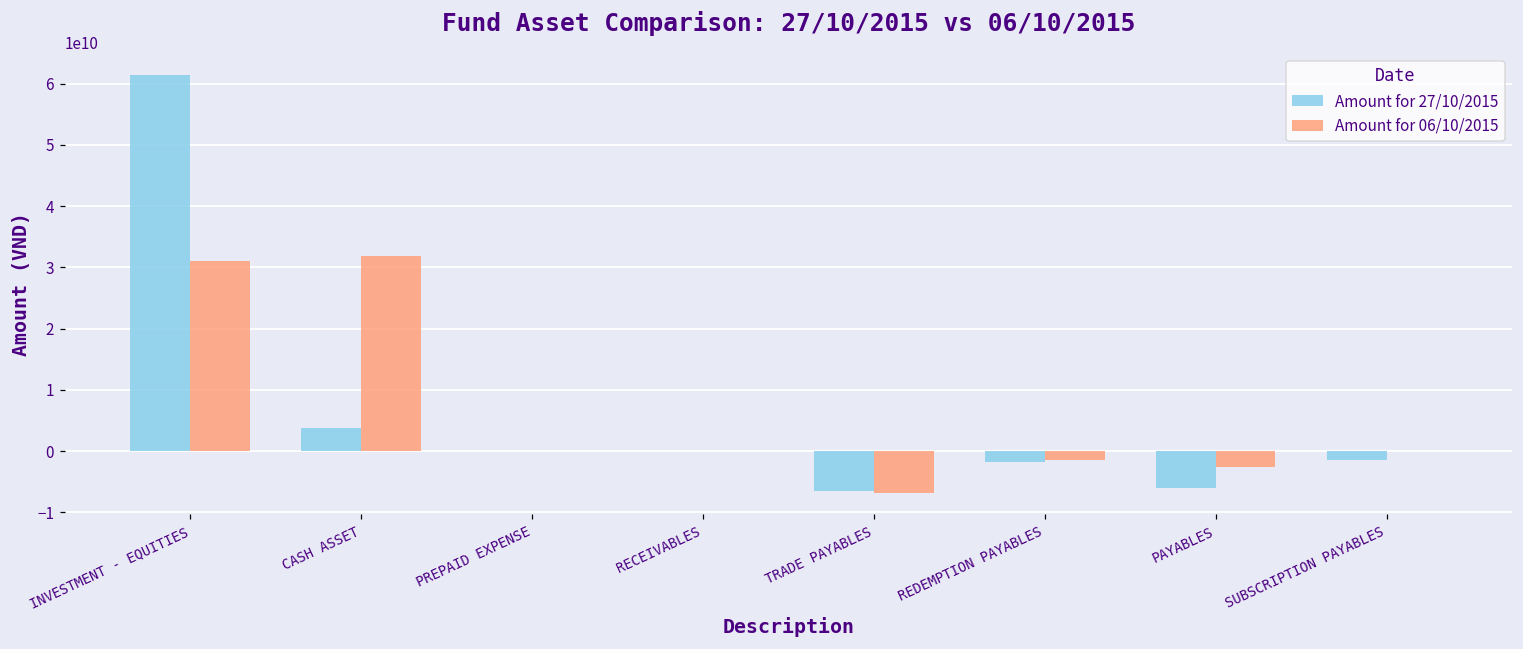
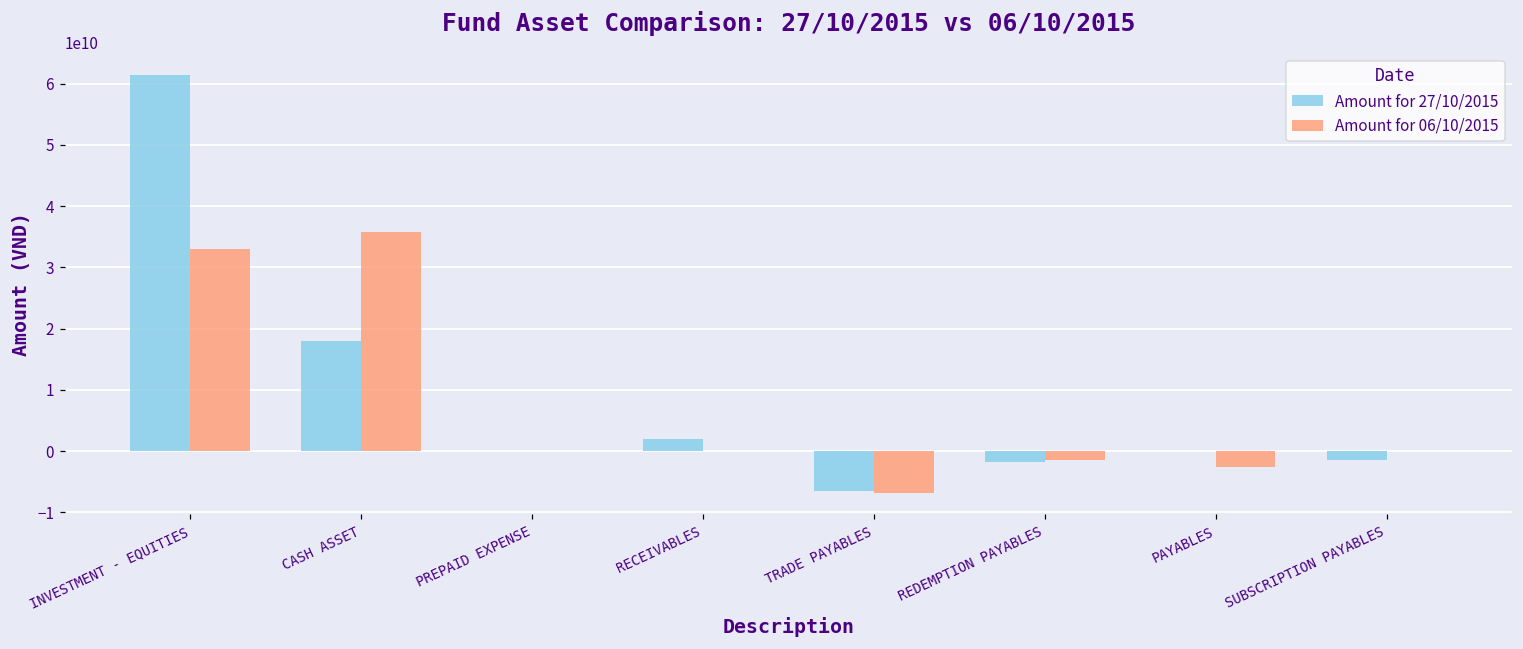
  {
    "Amount for 27/10/2015": {
      "INVESTMENT - EQUITIES": 61000000000,
-     "CASH ASSET": 4000000000,
-     "RECEIVABLES": 0,
+     "CASH ASSET": 18000000000,
+     "RECEIVABLES": 2000000000,
      "TRADE PAYABLES": -7000000000,
      "REDEMPTION PAYABLES": -2000000000,
-     "PAYABLES": -6000000000,
+     "PAYABLES": 0,
      "SUBSCRIPTION PAYABLES": -2000000000
    },
    "Amount for 06/10/2015": {
-     "INVESTMENT - EQUITIES": 31000000000,
-     "CASH ASSET": 32000000000,
+     "INVESTMENT - EQUITIES": 33000000000,
+     "CASH ASSET": 36000000000,
      "RECEIVABLES": 0,
      "TRADE PAYABLES": -7000000000,
      "REDEMPTION PAYABLES": -2000000000,
      "PAYABLES": -3000000000,
      "SUBSCRIPTION PAYABLES": 0
    }
  }
